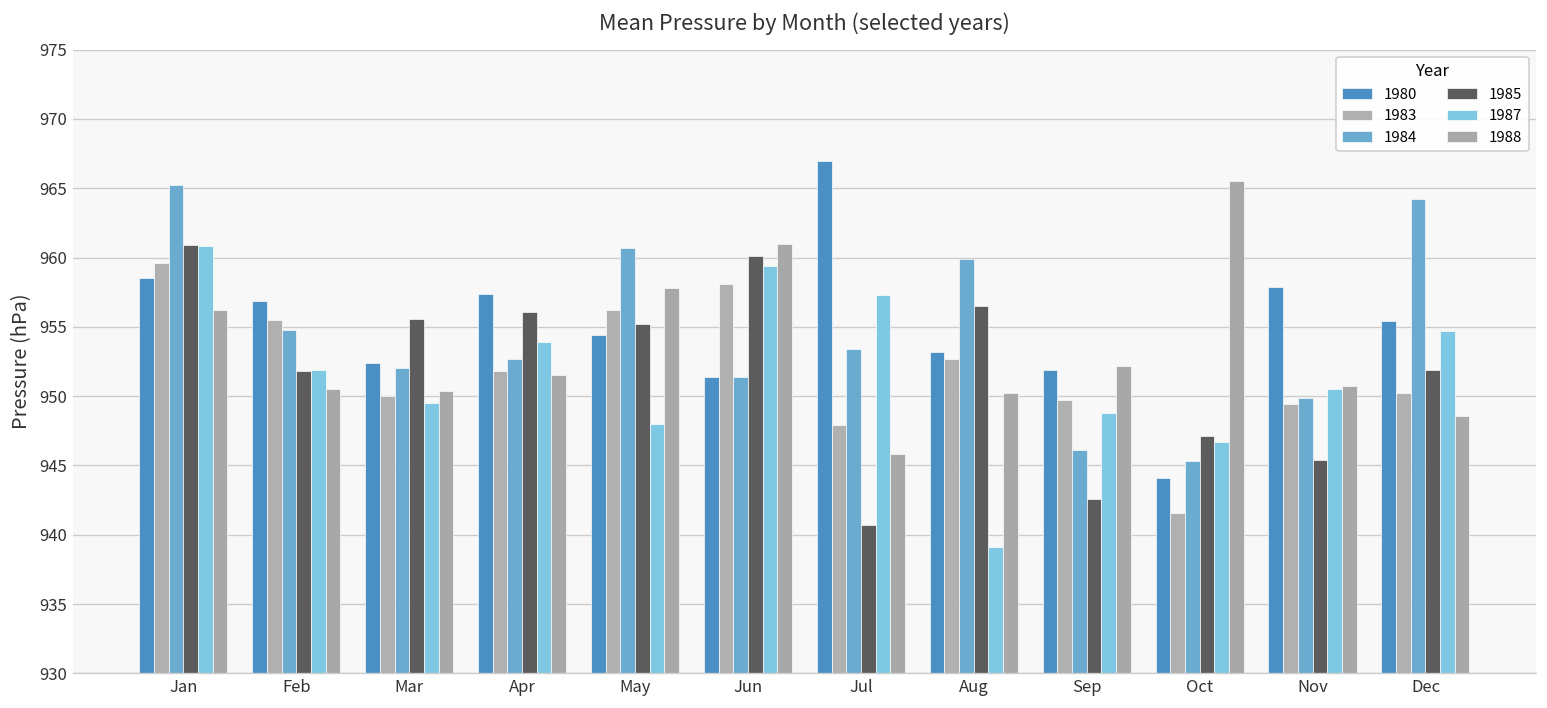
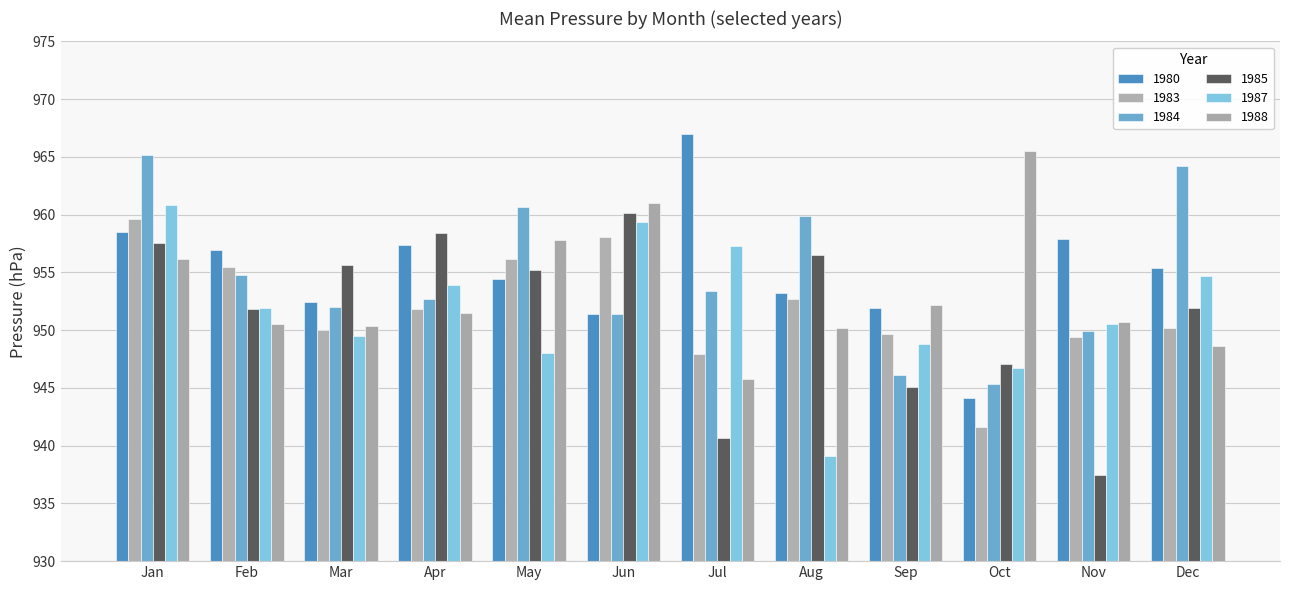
  {
    "1985": {
-     "Jan": 960.9,
+     "Jan": 957.5,
      "Feb": 951.8,
      "Mar": 955.6,
-     "Apr": 956.1,
+     "Apr": 958.4,
      "May": 955.2,
      "Jun": 960.1,
      "Jul": 940.7,
      "Aug": 956.5,
-     "Sep": 942.6,
+     "Sep": 945.1,
      "Oct": 947.1,
-     "Nov": 945.4,
+     "Nov": 937.5,
      "Dec": 951.9
    }
  }
